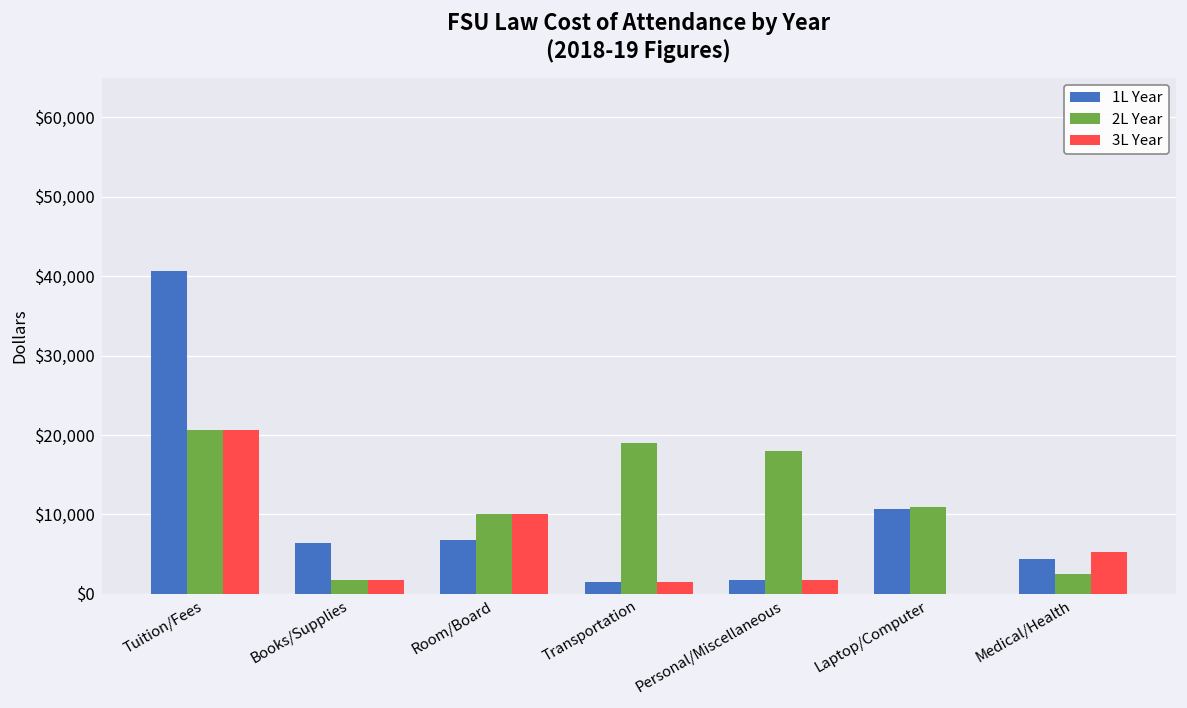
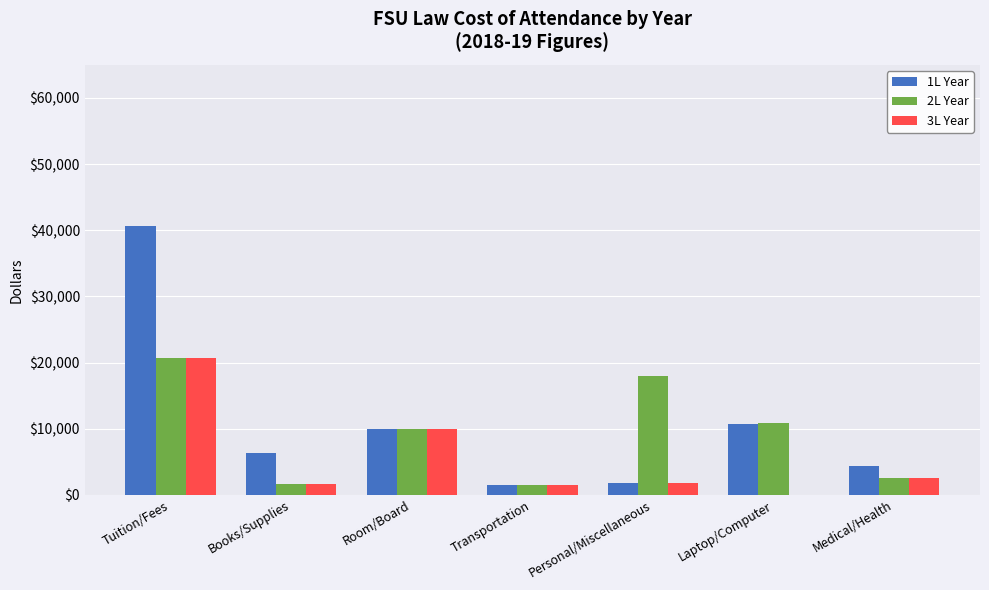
  {
    "1L Year": {
      "Tuition/Fees": "$41,000",
      "Books/Supplies": "$6,000",
-     "Room/Board": "$7,000",
+     "Room/Board": "$10,000",
      "Transportation": "$2,000",
      "Personal/Miscellaneous": "$2,000",
      "Laptop/Computer": "$11,000",
      "Medical/Health": "$4,000"
    },
    "2L Year": {
      "Tuition/Fees": "$21,000",
      "Books/Supplies": "$2,000",
      "Room/Board": "$10,000",
-     "Transportation": "$19,000",
+     "Transportation": "$2,000",
      "Personal/Miscellaneous": "$18,000",
      "Laptop/Computer": "$11,000",
      "Medical/Health": "$2,000"
    },
    "3L Year": {
      "Tuition/Fees": "$21,000",
      "Books/Supplies": "$2,000",
      "Room/Board": "$10,000",
      "Transportation": "$2,000",
      "Personal/Miscellaneous": "$2,000",
      "Laptop/Computer": "$0",
-     "Medical/Health": "$5,000"
+     "Medical/Health": "$2,000"
    }
  }
